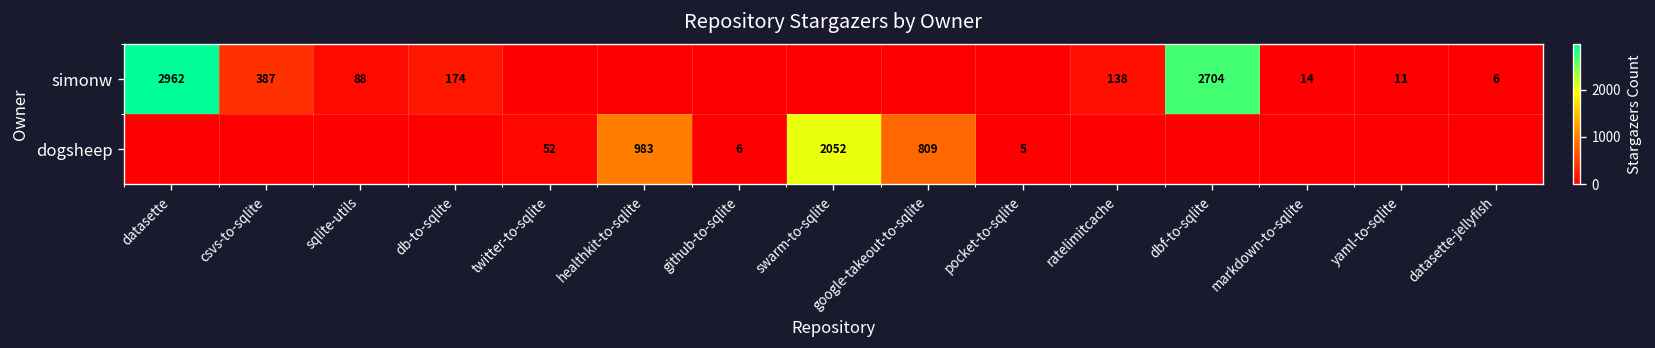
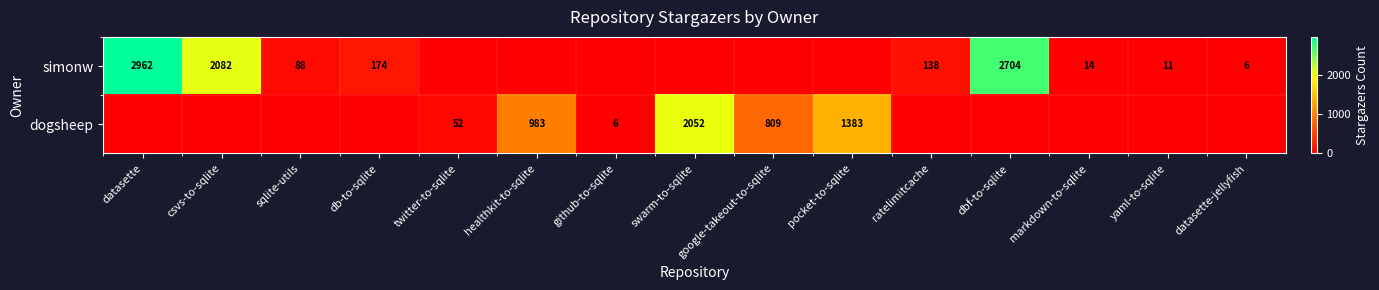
  {
    "simonw": {
      "datasette": 2962,
-     "csvs-to-sqlite": 387,
+     "csvs-to-sqlite": 2082,
      "sqlite-utils": 88,
      "db-to-sqlite": 174,
      "ratelimitcache": 138,
      "dbf-to-sqlite": 2704,
      "markdown-to-sqlite": 14,
      "yaml-to-sqlite": 11,
      "datasette-jellyfish": 6
    },
    "dogsheep": {
      "twitter-to-sqlite": 52,
      "healthkit-to-sqlite": 983,
      "github-to-sqlite": 6,
      "swarm-to-sqlite": 2052,
      "google-takeout-to-sqlite": 809,
-     "pocket-to-sqlite": 5
+     "pocket-to-sqlite": 1383
    }
  }
